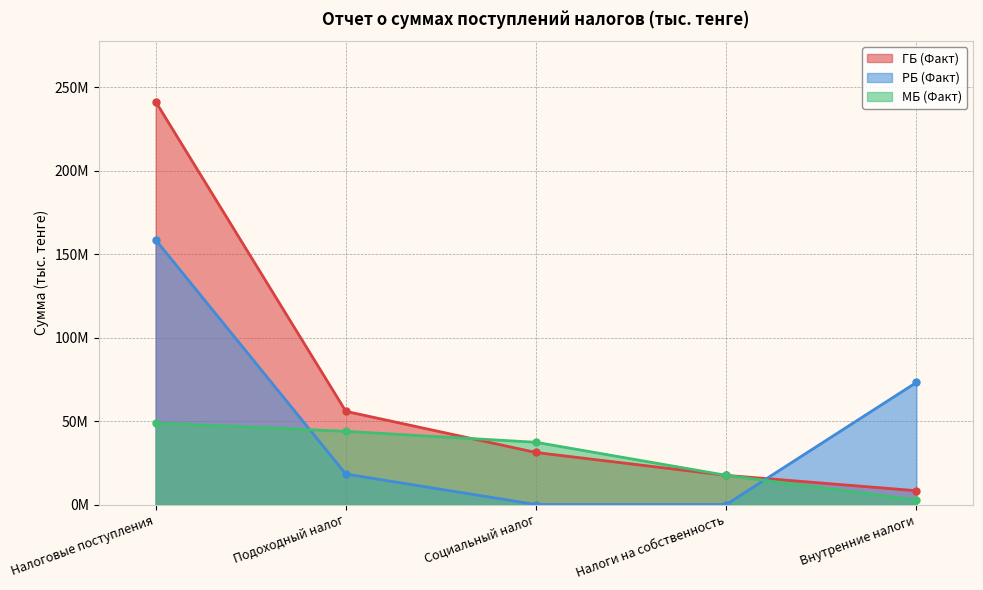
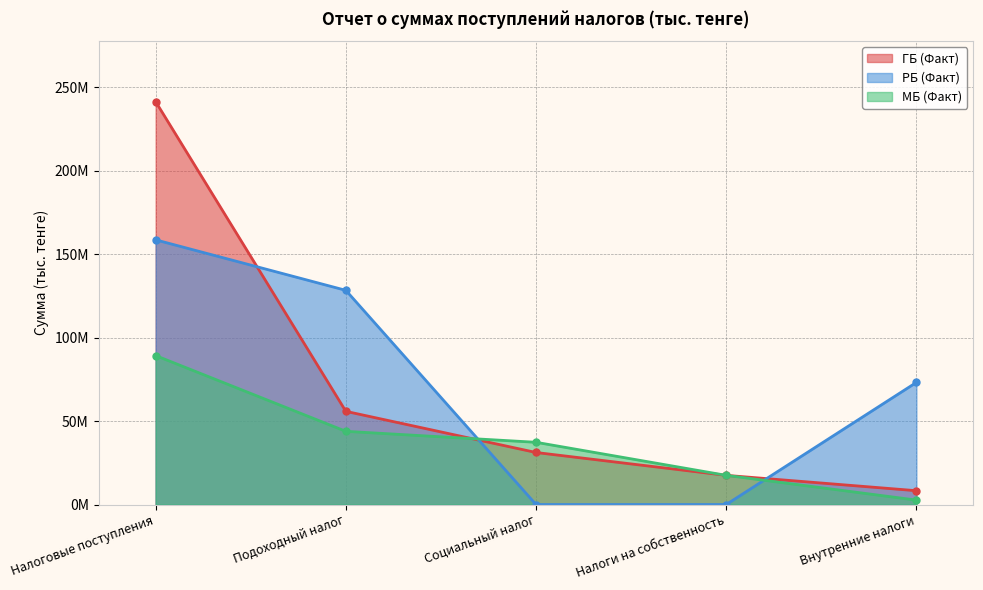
  {
    "ГБ (Факт)": {
      "Налоговые поступления": 241000000,
      "Подоходный налог": 56000000,
      "Социальный налог": 31000000,
      "Внутренние налоги": 8000000
    },
    "РБ (Факт)": {
      "Налоговые поступления": 159000000,
-     "Подоходный налог": 18000000,
+     "Подоходный налог": 128000000,
      "Социальный налог": 0,
      "Налоги на собственность": 0,
      "Внутренние налоги": 73000000
    },
    "МБ (Факт)": {
-     "Налоговые поступления": 49000000,
+     "Налоговые поступления": 89000000,
      "Подоходный налог": 44000000,
      "Социальный налог": 37000000,
      "Внутренние налоги": 3000000
    }
  }
